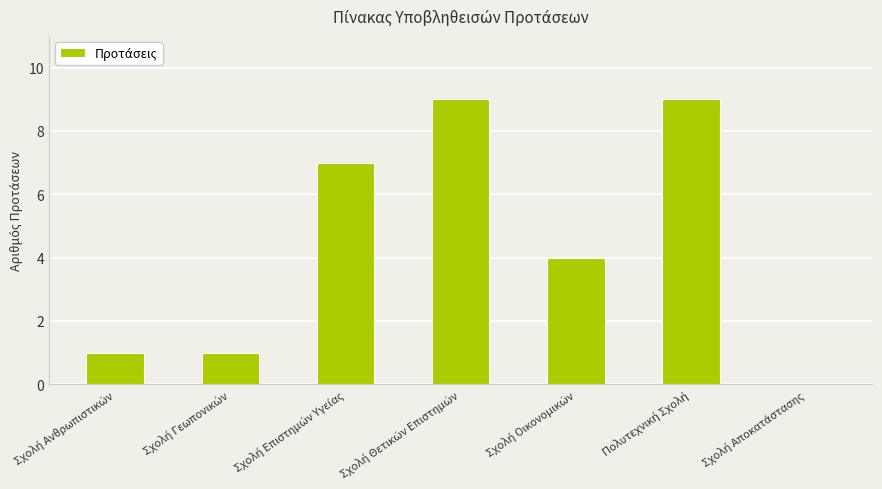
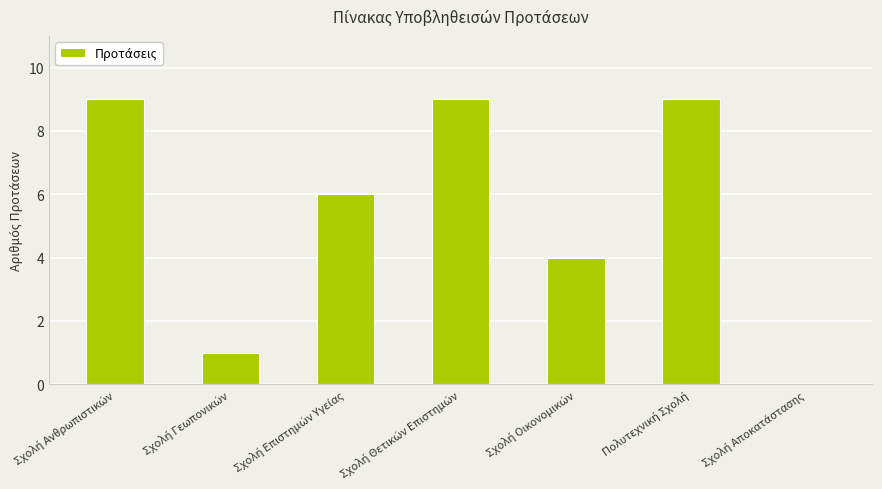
  {
-   "Σχολή Ανθρωπιστικών": 1,
+   "Σχολή Ανθρωπιστικών": 9,
    "Σχολή Γεωπονικών": 1,
-   "Σχολή Επιστημών Υγείας": 7,
+   "Σχολή Επιστημών Υγείας": 6,
    "Σχολή Θετικών Επιστημών": 9,
    "Σχολή Οικονομικών": 4,
    "Πολυτεχνική Σχολή": 9,
    "Σχολή Αποκατάστασης": 0
  }
